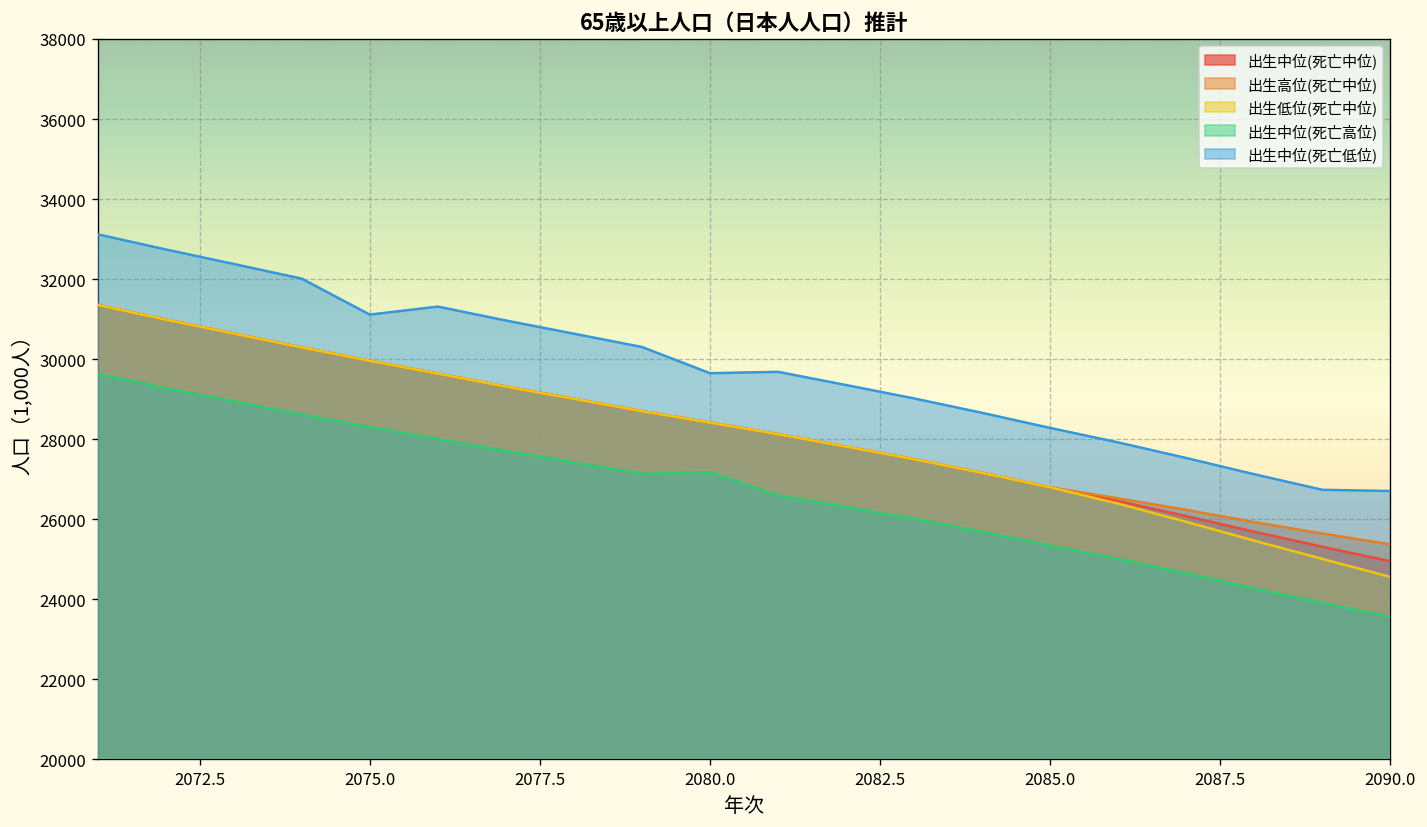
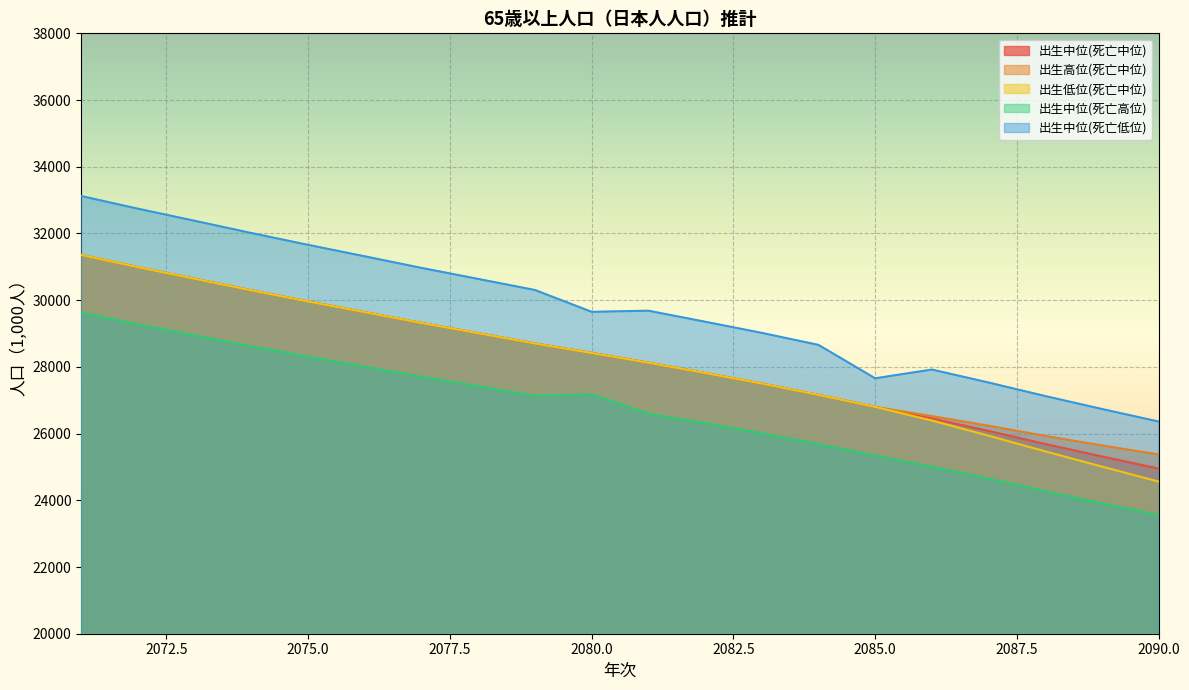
  {
    "出生中位(死亡高位)": {
      "2075.0": 28300,
      "2080.0": 27200,
      "2085.0": 25300,
      "2090.0": 23600
    },
    "出生中位(死亡低位)": {
-     "2075.0": 31100,
+     "2075.0": 31700,
      "2080.0": 29700,
-     "2085.0": 28300,
-     "2090.0": 26700
+     "2085.0": 27700,
+     "2090.0": 26400
    }
  }
